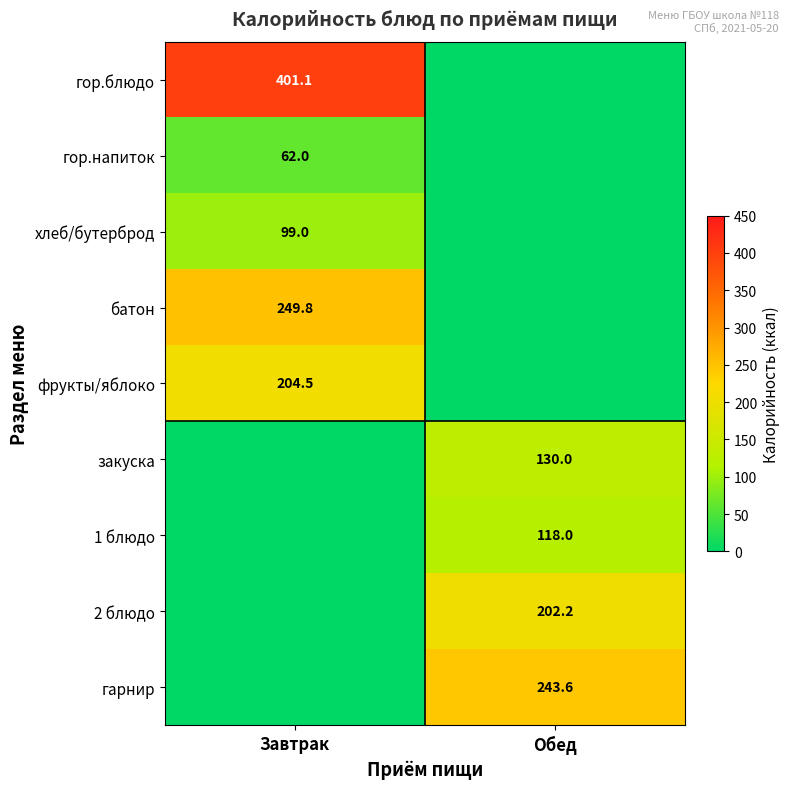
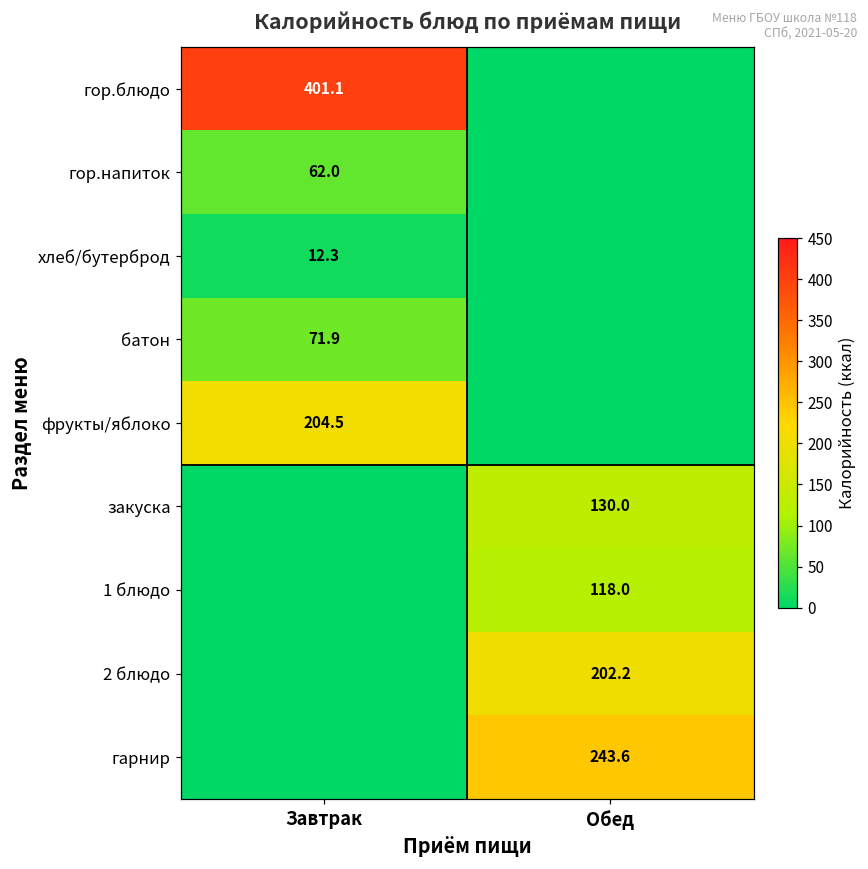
  {
    "гор.блюдо": {
      "Завтрак": 401.1
    },
    "гор.напиток": {
      "Завтрак": 62.0
    },
    "хлеб/бутерброд": {
-     "Завтрак": 99.0
+     "Завтрак": 12.3
    },
    "батон": {
-     "Завтрак": 249.8
+     "Завтрак": 71.9
    },
    "фрукты/яблоко": {
      "Завтрак": 204.5
    },
    "закуска": {
      "Обед": 130.0
    },
    "1 блюдо": {
      "Обед": 118.0
    },
    "2 блюдо": {
      "Обед": 202.2
    },
    "гарнир": {
      "Обед": 243.6
    }
  }
